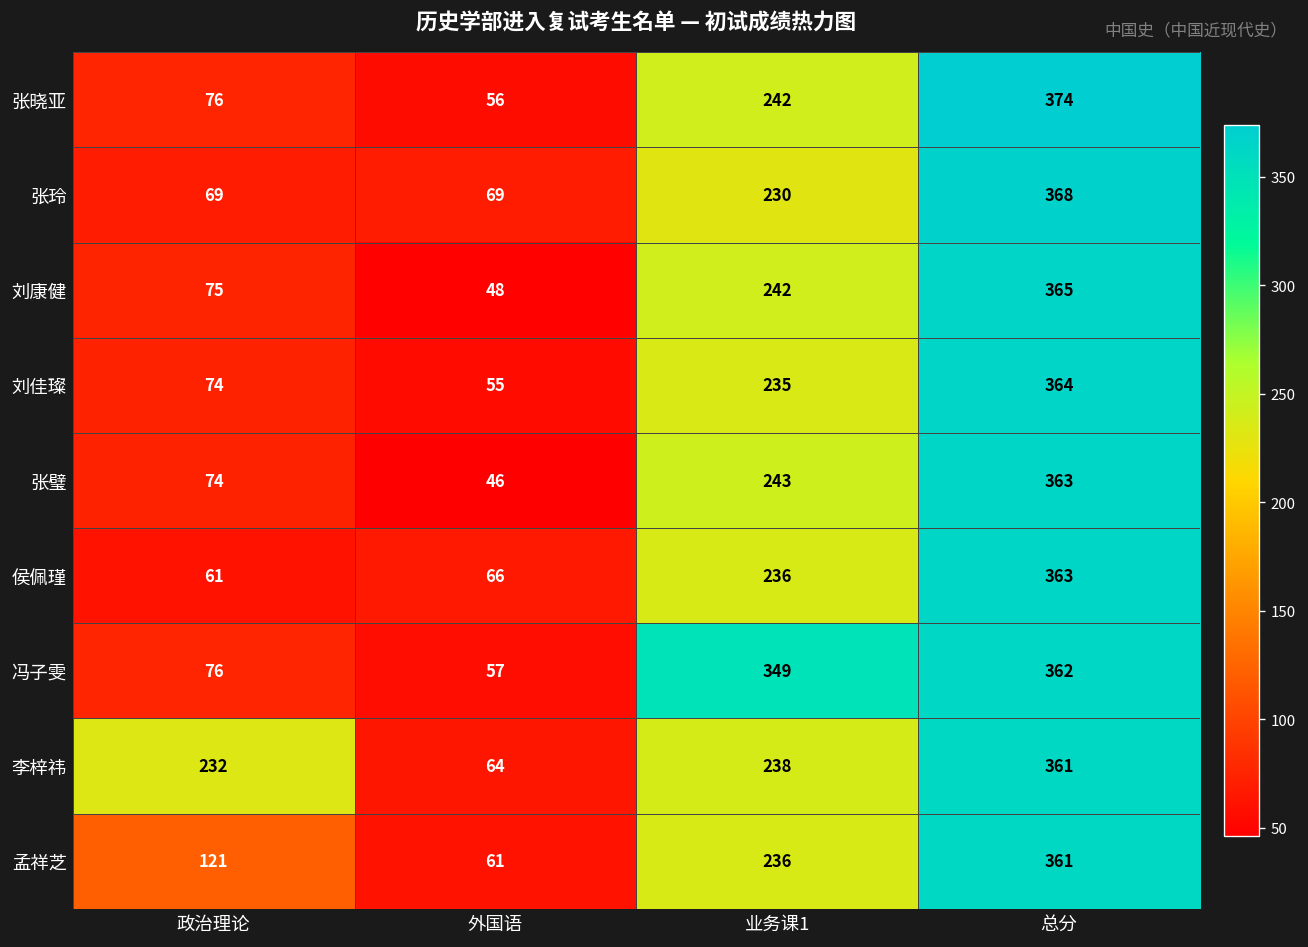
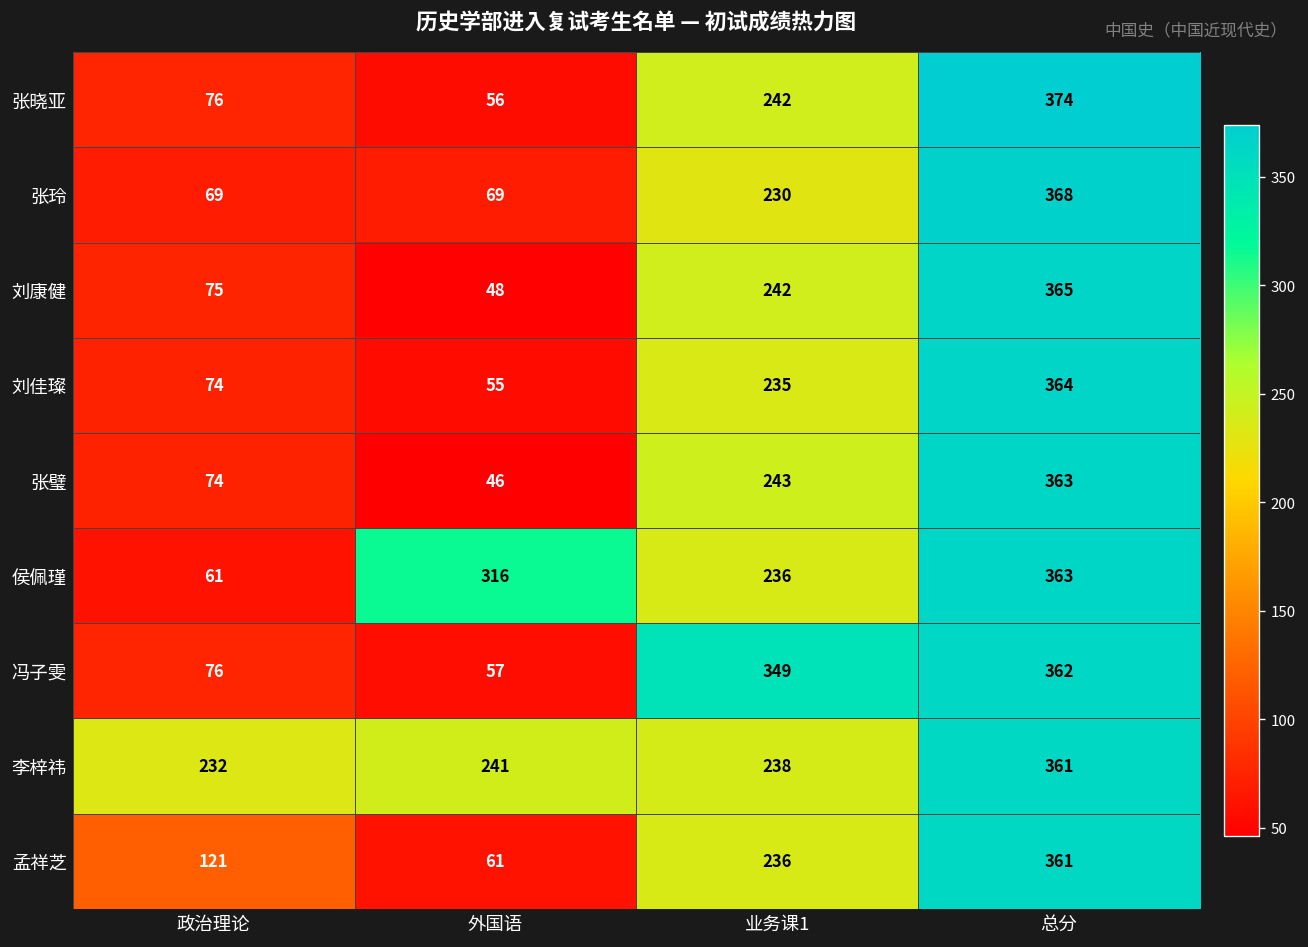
  {
    "张晓亚": {
      "政治理论": 76,
      "外国语": 56,
      "业务课1": 242,
      "总分": 374
    },
    "张玲": {
      "政治理论": 69,
      "外国语": 69,
      "业务课1": 230,
      "总分": 368
    },
    "刘康健": {
      "政治理论": 75,
      "外国语": 48,
      "业务课1": 242,
      "总分": 365
    },
    "刘佳璨": {
      "政治理论": 74,
      "外国语": 55,
      "业务课1": 235,
      "总分": 364
    },
    "张璧": {
      "政治理论": 74,
      "外国语": 46,
      "业务课1": 243,
      "总分": 363
    },
    "侯佩瑾": {
      "政治理论": 61,
-     "外国语": 66,
+     "外国语": 316,
      "业务课1": 236,
      "总分": 363
    },
    "冯子雯": {
      "政治理论": 76,
      "外国语": 57,
      "业务课1": 349,
      "总分": 362
    },
    "李梓祎": {
      "政治理论": 232,
-     "外国语": 64,
+     "外国语": 241,
      "业务课1": 238,
      "总分": 361
    },
    "孟祥芝": {
      "政治理论": 121,
      "外国语": 61,
      "业务课1": 236,
      "总分": 361
    }
  }
